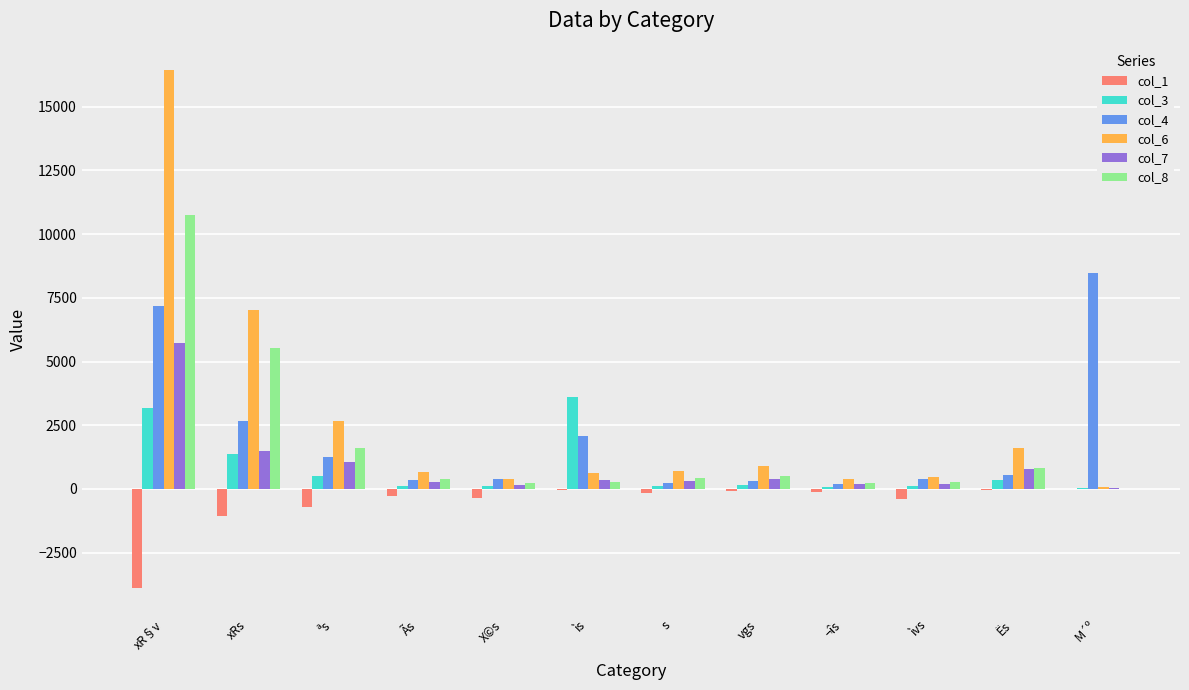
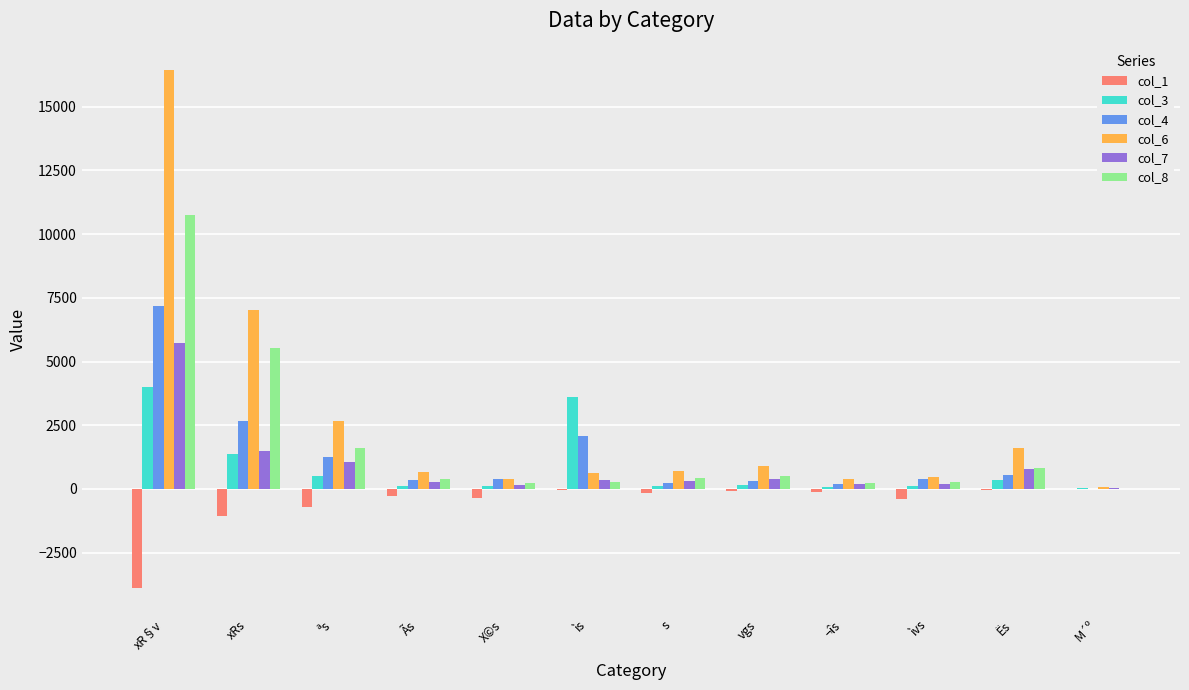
  {
    "col_1": {
      "xR§v": -3900,
      "xRs": -1100,
      "ªs": -700,
      "Ãs": -300,
      "X©s": -400,
      "s": -200,
      "¬îs": -100,
      "ìvs": -400
    },
    "col_3": {
-     "xR§v": 3200,
+     "xR§v": 4000,
      "xRs": 1400,
      "ªs": 500,
      "Ãs": 100,
      "X©s": 100,
      "ìs": 3600,
      "s": 100,
      "vgs": 100,
      "ìvs": 100,
      "Ës": 300
    },
    "col_4": {
      "xR§v": 7200,
      "xRs": 2600,
      "ªs": 1200,
      "Ãs": 300,
      "X©s": 400,
      "ìs": 2100,
      "s": 200,
      "vgs": 300,
      "¬îs": 200,
      "ìvs": 400,
      "Ës": 600,
-     "M´º": 8500
+     "M´º": 0
    },
    "col_6": {
      "xR§v": 16500,
      "xRs": 7000,
      "ªs": 2700,
      "Ãs": 700,
      "X©s": 400,
      "ìs": 600,
      "s": 700,
      "vgs": 900,
      "¬îs": 400,
      "ìvs": 500,
      "Ës": 1600
    },
    "col_7": {
      "xR§v": 5700,
      "xRs": 1500,
      "ªs": 1000,
      "Ãs": 300,
      "X©s": 200,
      "ìs": 300,
      "s": 300,
      "vgs": 400,
      "¬îs": 200,
      "ìvs": 200,
      "Ës": 800
    },
    "col_8": {
      "xR§v": 10700,
      "xRs": 5500,
      "ªs": 1600,
      "Ãs": 400,
      "X©s": 200,
      "ìs": 300,
      "s": 400,
      "vgs": 500,
      "¬îs": 200,
      "ìvs": 300,
      "Ës": 800
    }
  }
